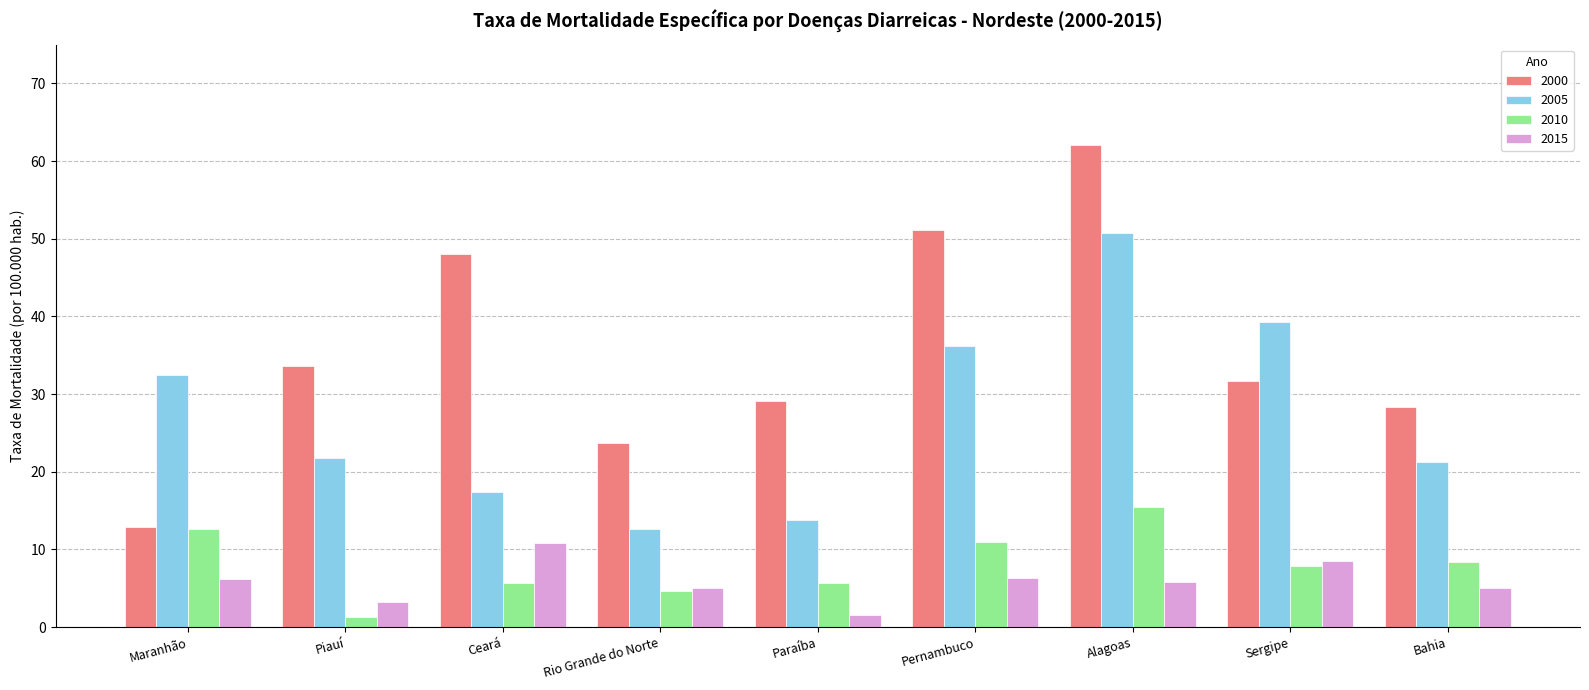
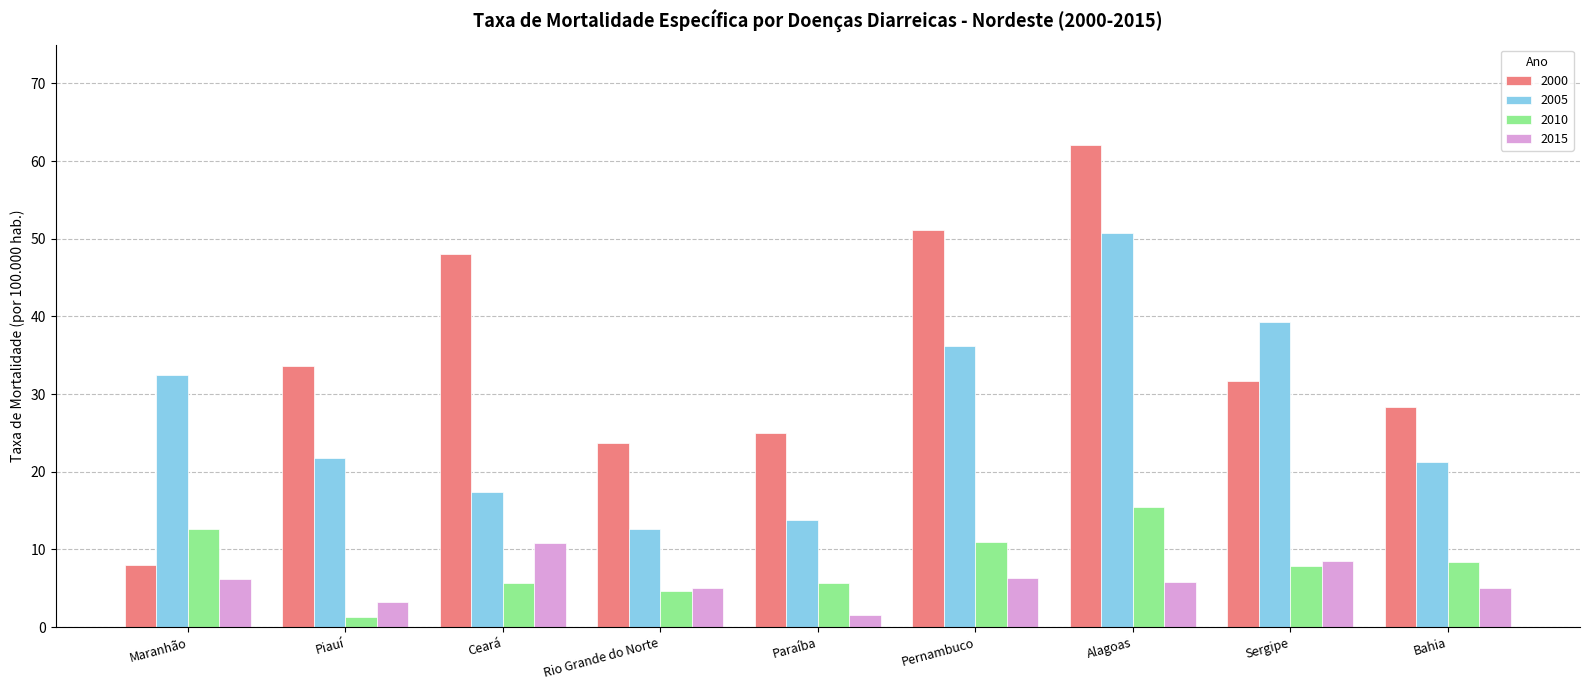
  {
    "2000": {
-     "Maranhão": 13,
+     "Maranhão": 8,
      "Piauí": 34,
      "Ceará": 48,
      "Rio Grande do Norte": 24,
-     "Paraíba": 29,
+     "Paraíba": 25,
      "Pernambuco": 51,
      "Alagoas": 62,
      "Sergipe": 32,
      "Bahia": 28
    },
    "2005": {
      "Maranhão": 32,
      "Piauí": 22,
      "Ceará": 17,
      "Rio Grande do Norte": 13,
      "Paraíba": 14,
      "Pernambuco": 36,
      "Alagoas": 51,
      "Sergipe": 39,
      "Bahia": 21
    },
    "2010": {
      "Maranhão": 13,
      "Piauí": 1,
      "Ceará": 6,
      "Rio Grande do Norte": 5,
      "Paraíba": 6,
      "Pernambuco": 11,
      "Alagoas": 15,
      "Sergipe": 8,
      "Bahia": 8
    },
    "2015": {
      "Maranhão": 6,
      "Piauí": 3,
      "Ceará": 11,
      "Rio Grande do Norte": 5,
      "Paraíba": 2,
      "Pernambuco": 6,
      "Alagoas": 6,
      "Sergipe": 8,
      "Bahia": 5
    }
  }
